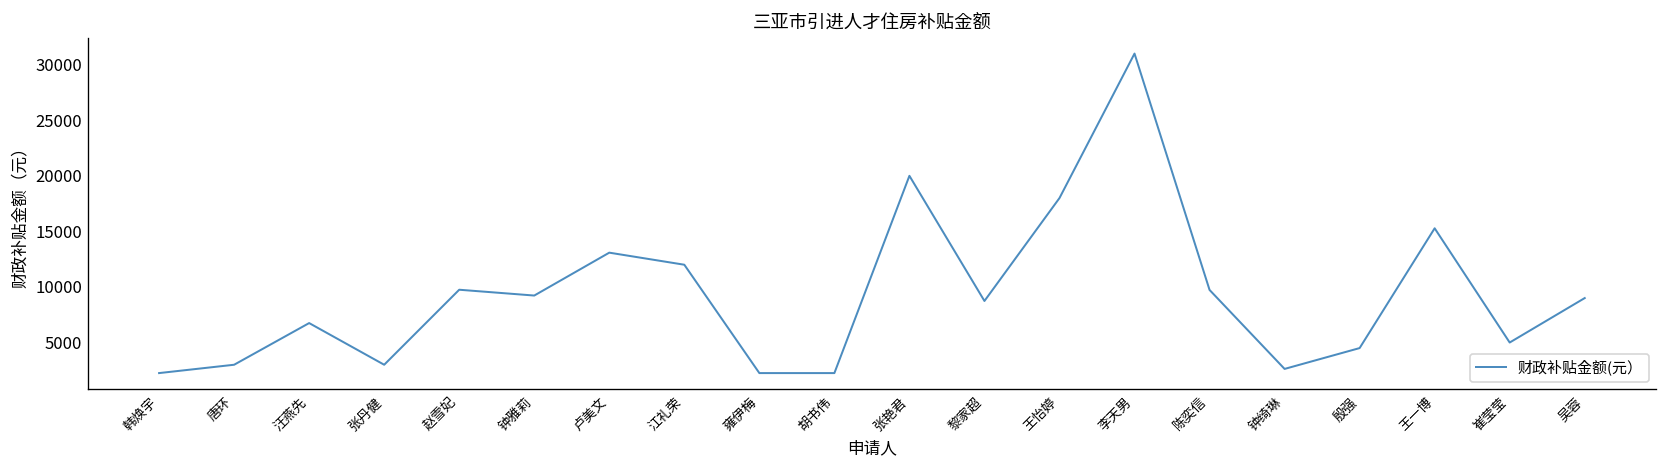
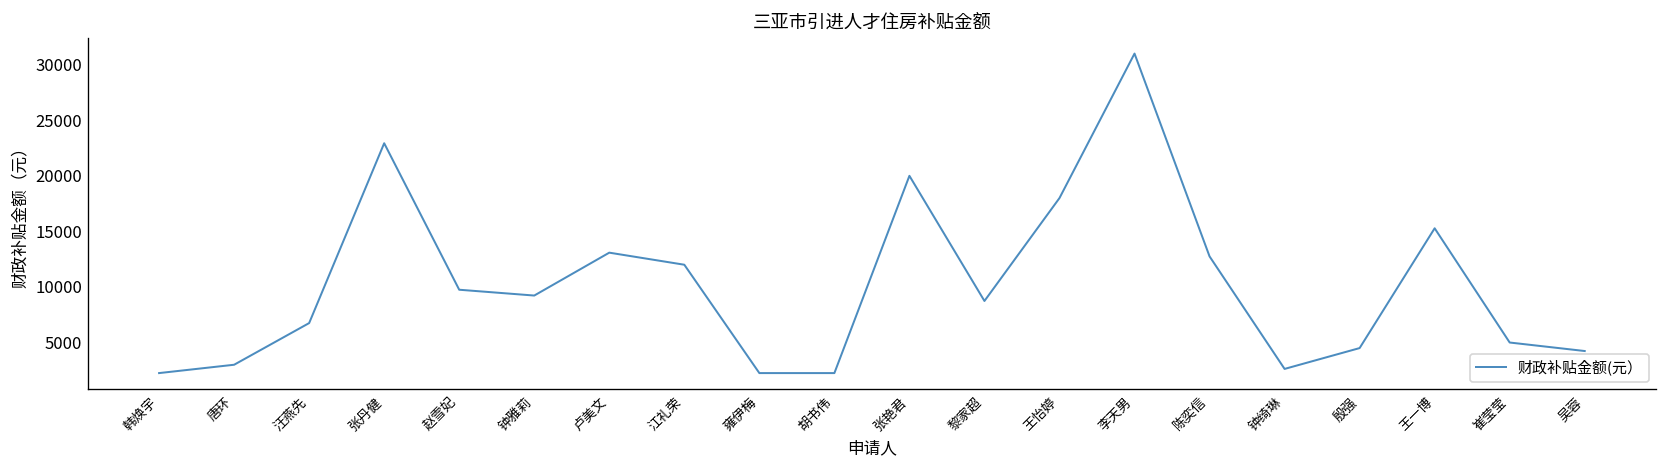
  {
    "韩焕宇": 2000,
    "唐环": 3000,
    "汪燕先": 7000,
-   "张丹健": 3000,
+   "张丹健": 23000,
    "赵雪妃": 10000,
    "钟雅莉": 9000,
    "卢美文": 13000,
    "江礼荣": 12000,
    "雍伊梅": 2000,
    "胡书伟": 2000,
    "张艳君": 20000,
    "黎家超": 9000,
    "王怡婷": 18000,
    "李天男": 31000,
-   "陈奕信": 10000,
+   "陈奕信": 13000,
    "钟绮琳": 3000,
    "殷强": 5000,
    "王一博": 15000,
    "崔莹莹": 5000,
-   "吴蓉": 9000
+   "吴蓉": 4000
  }
